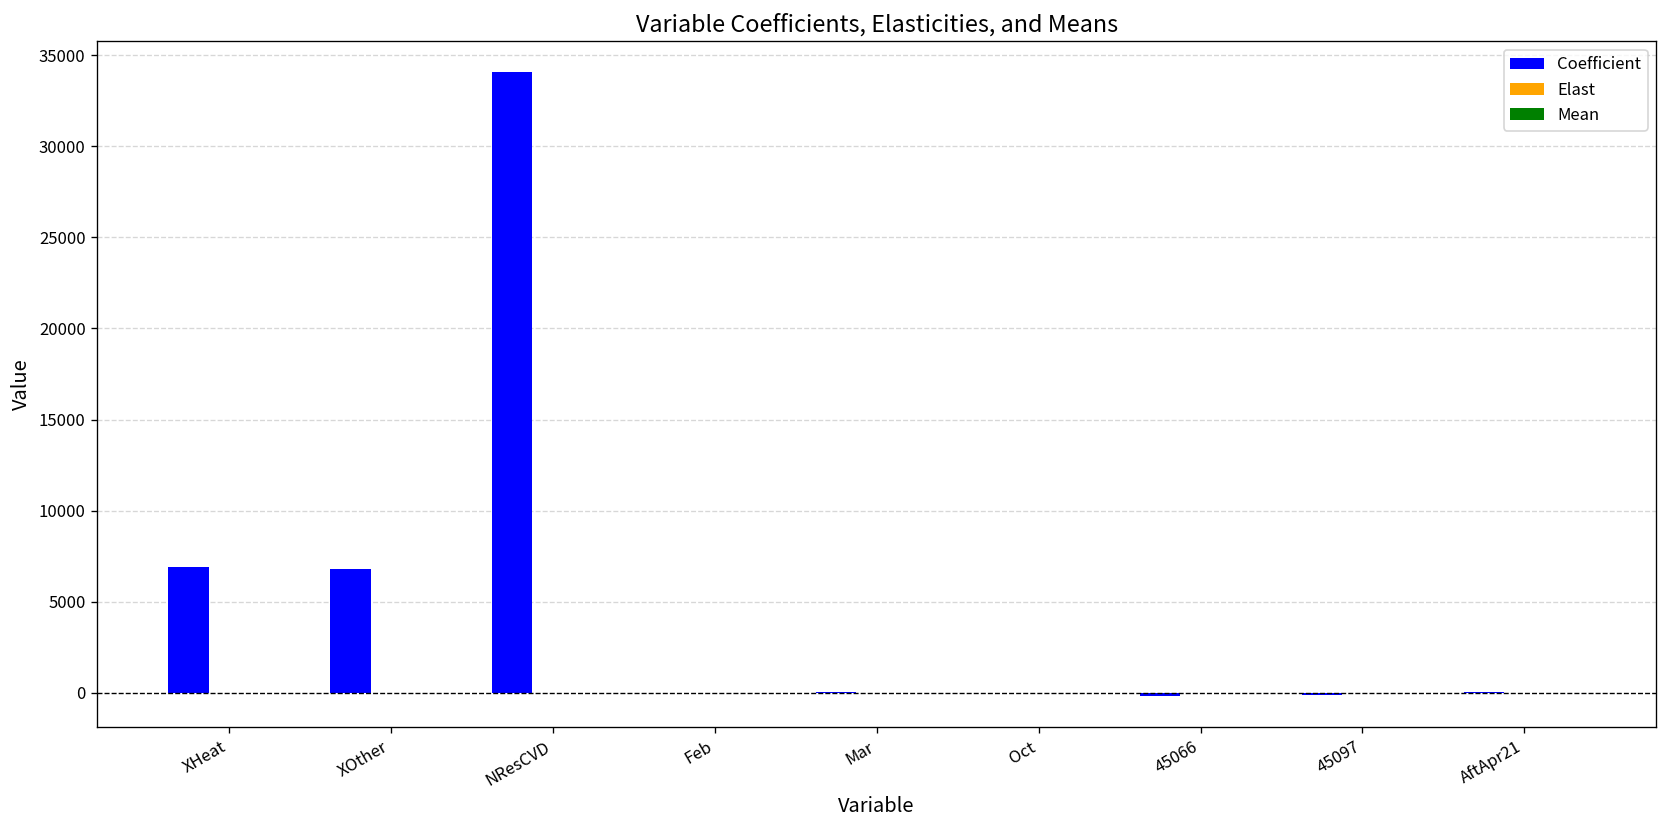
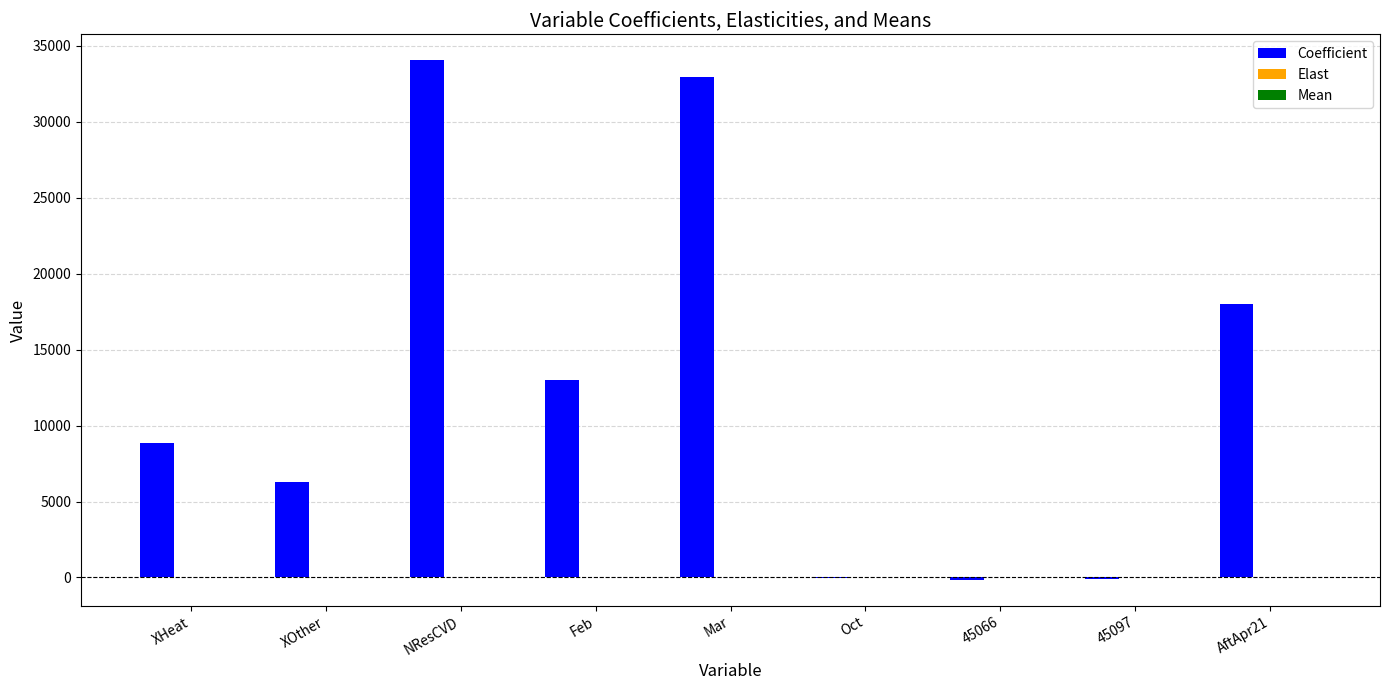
  {
    "Coefficient": {
-     "XHeat": 6900,
-     "XOther": 6800,
+     "XHeat": 8900,
+     "XOther": 6300,
      "NResCVD": 34100,
-     "Feb": 0,
-     "Mar": 100,
-     "AftApr21": 100
+     "Feb": 13000,
+     "Mar": 32900,
+     "AftApr21": 18000
    }
  }
